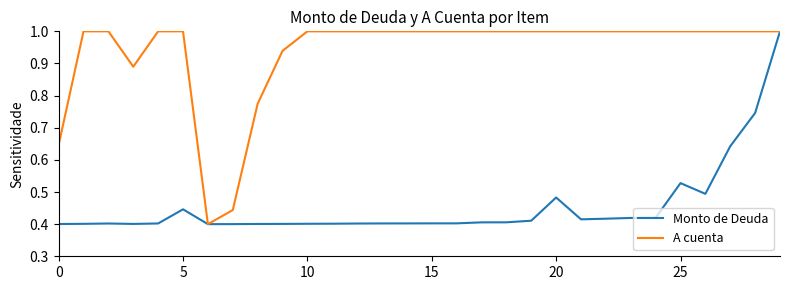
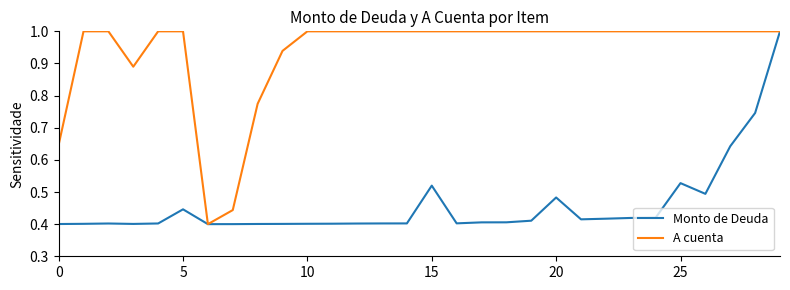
  {
    "Monto de Deuda": {
      "0": 0.40,
      "5": 0.45,
      "10": 0.40,
-     "15": 0.40,
+     "15": 0.52,
      "20": 0.48,
      "25": 0.53
    },
    "A cuenta": {
      "0": 0.65,
      "5": 1.00,
      "10": 1.00,
      "15": 1.00,
      "20": 1.00,
      "25": 1.00
    }
  }
